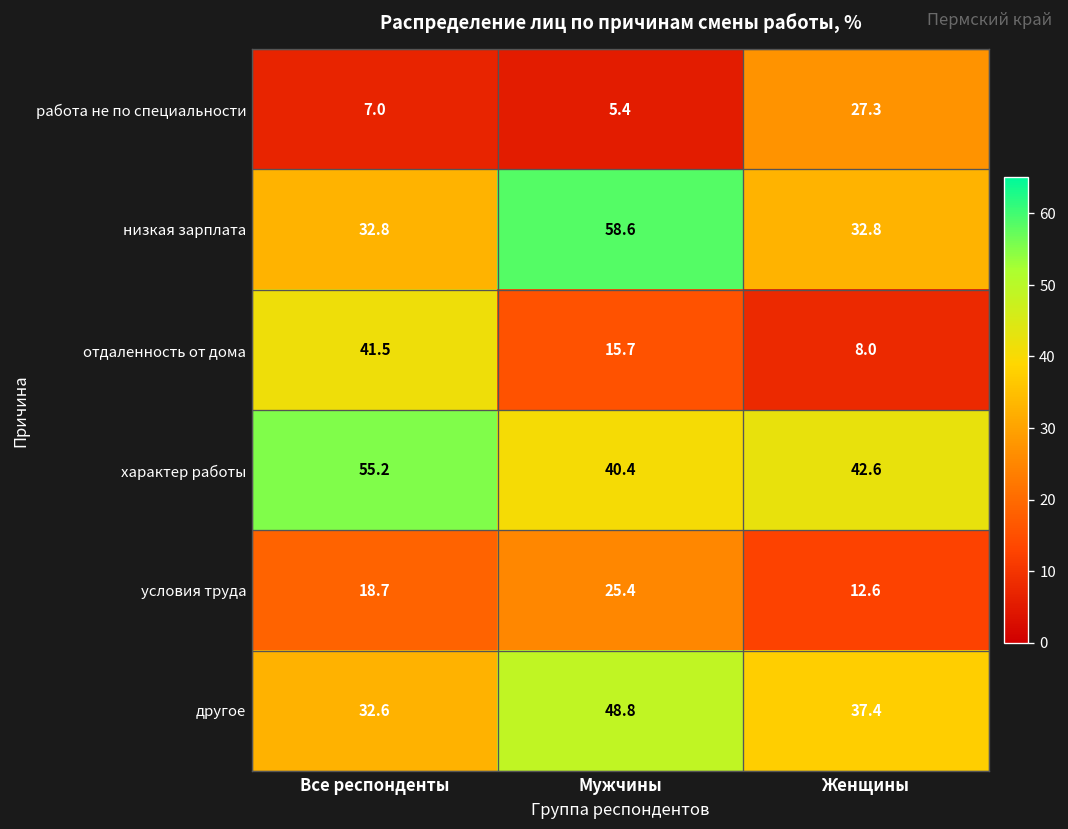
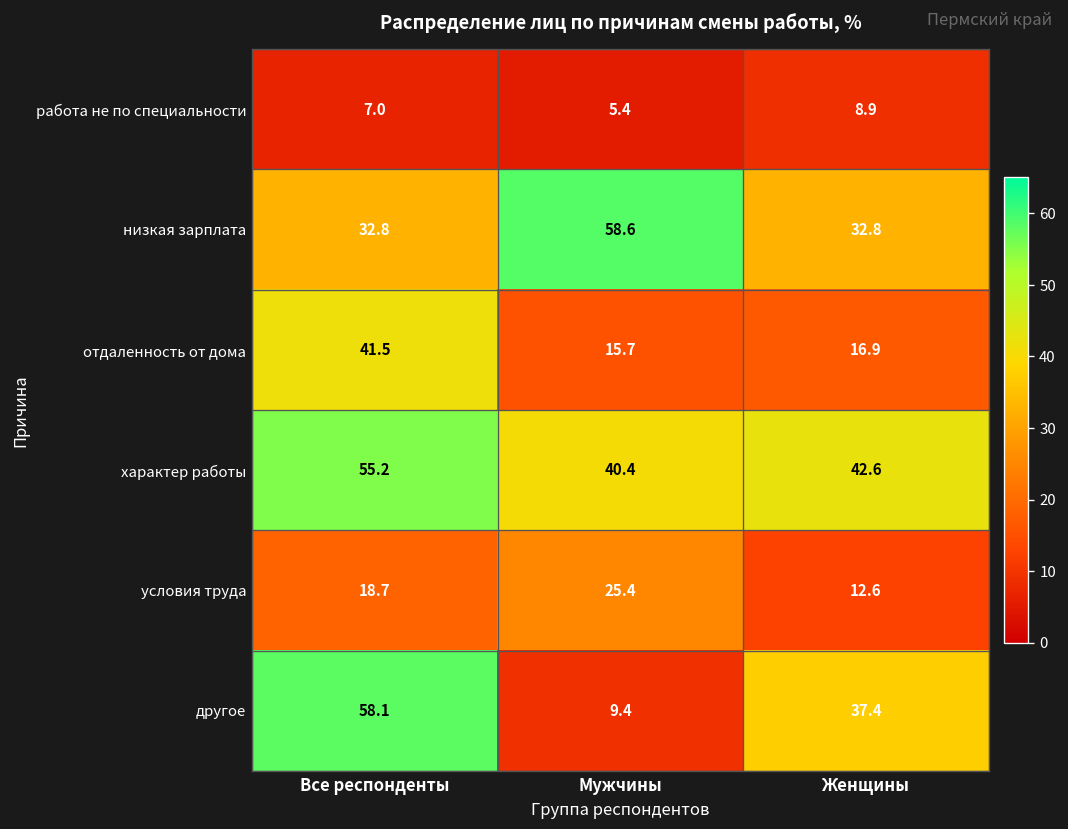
  {
    "работа не по специальности": {
      "Все респонденты": 7.0,
      "Мужчины": 5.4,
-     "Женщины": 27.3
+     "Женщины": 8.9
    },
    "низкая зарплата": {
      "Все респонденты": 32.8,
      "Мужчины": 58.6,
      "Женщины": 32.8
    },
    "отдаленность от дома": {
      "Все респонденты": 41.5,
      "Мужчины": 15.7,
-     "Женщины": 8.0
+     "Женщины": 16.9
    },
    "характер работы": {
      "Все респонденты": 55.2,
      "Мужчины": 40.4,
      "Женщины": 42.6
    },
    "условия труда": {
      "Все респонденты": 18.7,
      "Мужчины": 25.4,
      "Женщины": 12.6
    },
    "другое": {
-     "Все респонденты": 32.6,
-     "Мужчины": 48.8,
+     "Все респонденты": 58.1,
+     "Мужчины": 9.4,
      "Женщины": 37.4
    }
  }
